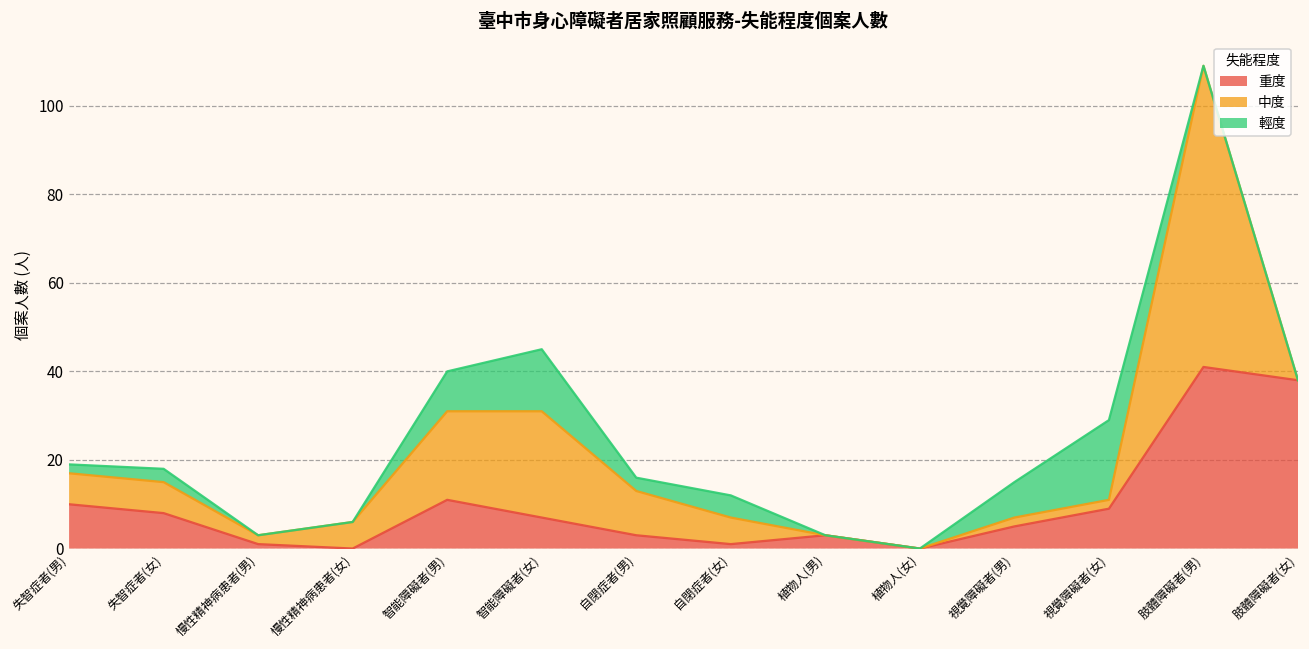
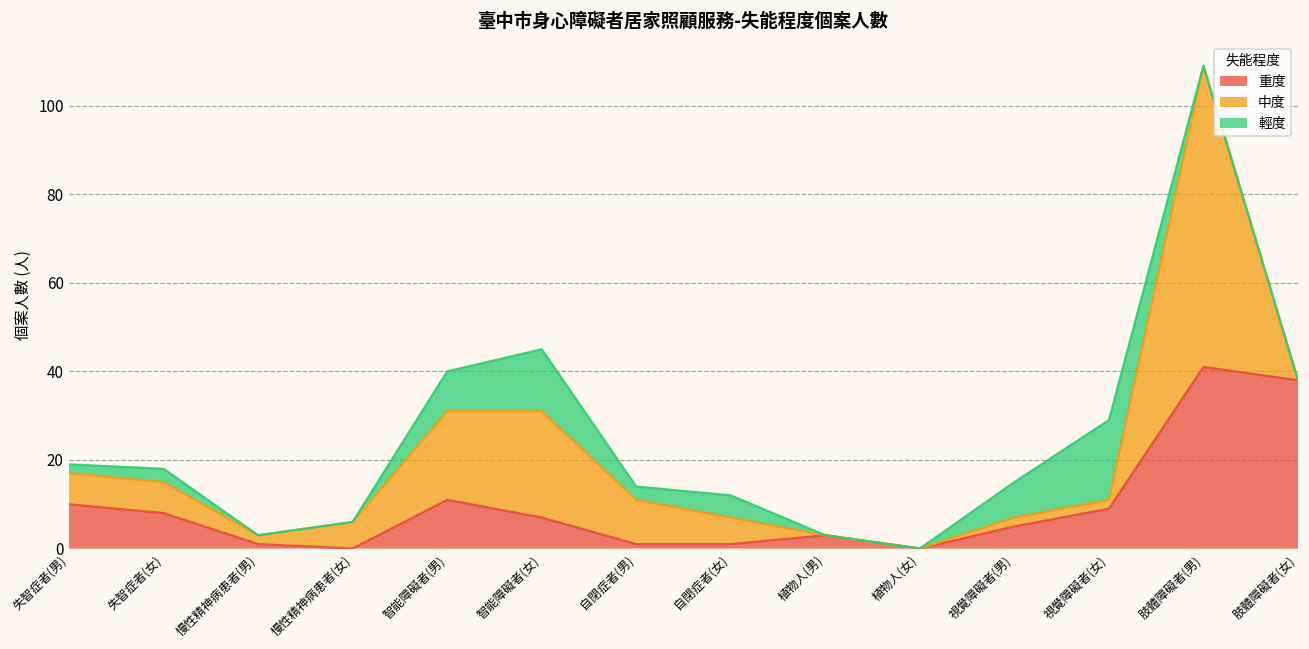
  {
    "重度": {
      "失智症者(男)": 10,
      "失智症者(女)": 8,
      "慢性精神病患者(男)": 1,
      "慢性精神病患者(女)": 0,
      "智能障礙者(男)": 11,
      "智能障礙者(女)": 7,
-     "自閉症者(男)": 3,
+     "自閉症者(男)": 1,
      "自閉症者(女)": 1,
      "視覺障礙者(男)": 5,
      "視覺障礙者(女)": 9,
      "肢體障礙者(男)": 41
    },
    "中度": {
      "失智症者(男)": 7,
      "失智症者(女)": 7,
      "智能障礙者(男)": 20,
      "智能障礙者(女)": 24,
      "自閉症者(男)": 10,
      "自閉症者(女)": 6,
      "視覺障礙者(男)": 2,
      "視覺障礙者(女)": 2
    },
    "輕度": {
      "失智症者(男)": 2,
      "失智症者(女)": 3,
      "智能障礙者(男)": 9,
      "智能障礙者(女)": 14,
      "自閉症者(男)": 3,
      "自閉症者(女)": 5,
      "視覺障礙者(男)": 8,
      "視覺障礙者(女)": 18
    }
  }
